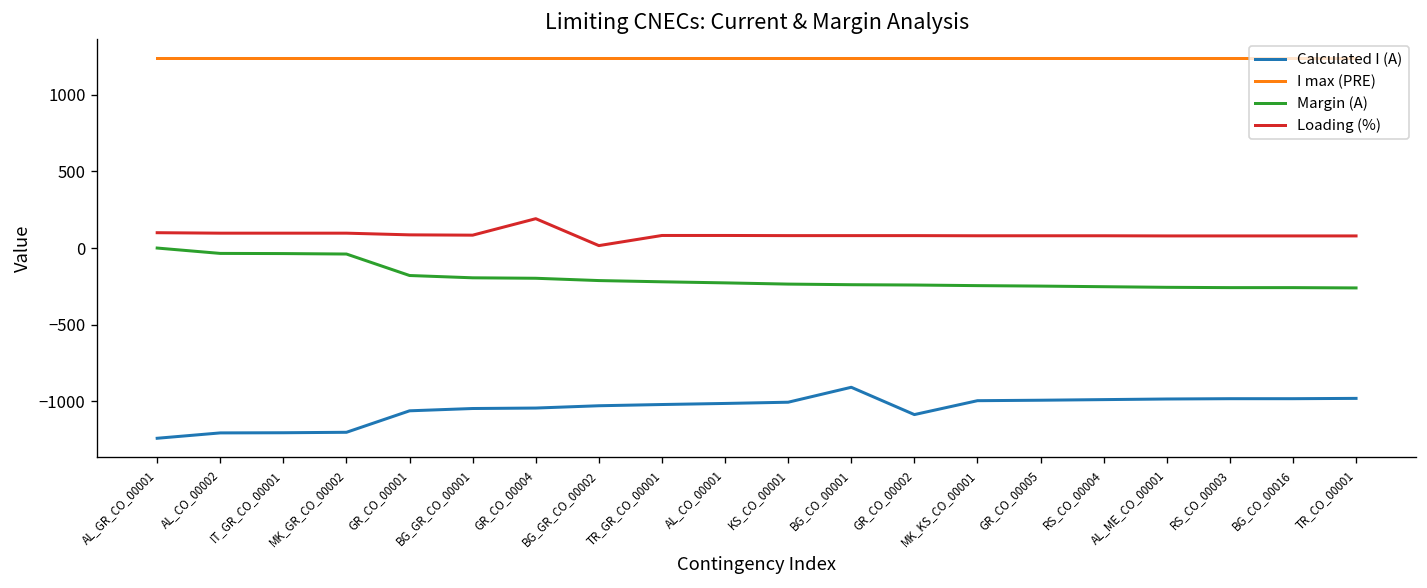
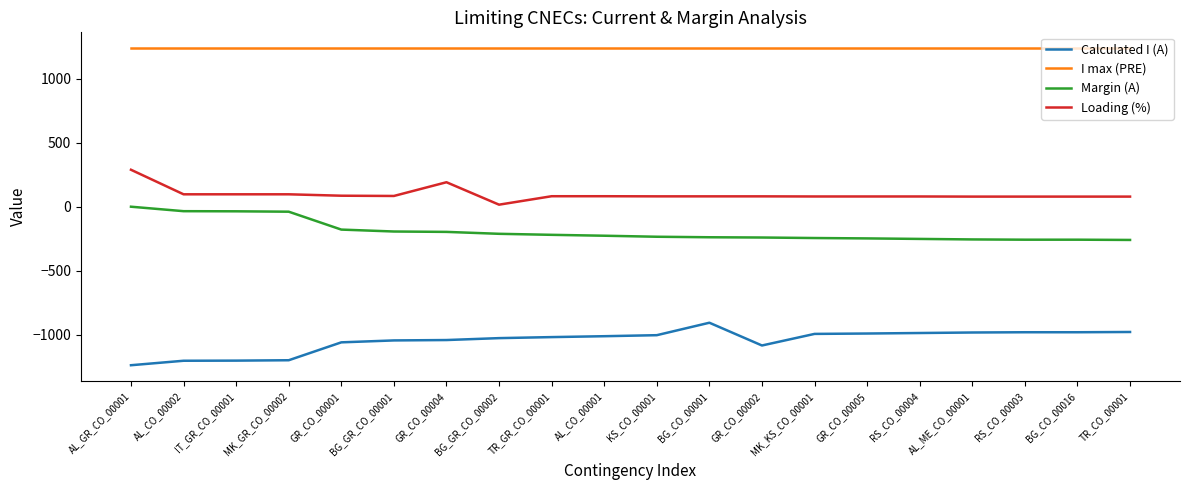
  {
    "Calculated I (A)": {
      "AL_GR_CO_00001": -1240,
      "AL_CO_00002": -1210,
      "IT_GR_CO_00001": -1200,
      "MK_GR_CO_00002": -1200,
      "GR_CO_00001": -1060,
      "BG_GR_CO_00001": -1050,
      "GR_CO_00004": -1040,
      "BG_GR_CO_00002": -1030,
      "TR_GR_CO_00001": -1020,
      "AL_CO_00001": -1010,
      "KS_CO_00001": -1010,
      "BG_CO_00001": -910,
      "GR_CO_00002": -1090,
      "MK_KS_CO_00001": -1000,
      "GR_CO_00005": -990,
      "RS_CO_00004": -990,
      "AL_ME_CO_00001": -980,
      "RS_CO_00003": -980,
      "BG_CO_00016": -980,
      "TR_CO_00001": -980
    },
    "I max (PRE)": {
      "AL_GR_CO_00001": 1240,
      "AL_CO_00002": 1240,
      "IT_GR_CO_00001": 1240,
      "MK_GR_CO_00002": 1240,
      "GR_CO_00001": 1240,
      "BG_GR_CO_00001": 1240,
      "GR_CO_00004": 1240,
      "BG_GR_CO_00002": 1240,
      "TR_GR_CO_00001": 1240,
      "AL_CO_00001": 1240,
      "KS_CO_00001": 1240,
      "BG_CO_00001": 1240,
      "GR_CO_00002": 1240,
      "MK_KS_CO_00001": 1240,
      "GR_CO_00005": 1240,
      "RS_CO_00004": 1240,
      "AL_ME_CO_00001": 1240,
      "RS_CO_00003": 1240
    },
    "Margin (A)": {
      "AL_GR_CO_00001": 0,
      "AL_CO_00002": -40,
      "IT_GR_CO_00001": -40,
      "MK_GR_CO_00002": -40,
      "GR_CO_00001": -180,
      "BG_GR_CO_00001": -190,
      "GR_CO_00004": -200,
      "BG_GR_CO_00002": -210,
      "TR_GR_CO_00001": -220,
      "AL_CO_00001": -230,
      "KS_CO_00001": -240,
      "BG_CO_00001": -240,
      "GR_CO_00002": -240,
      "MK_KS_CO_00001": -250,
      "GR_CO_00005": -250,
      "RS_CO_00004": -250,
      "AL_ME_CO_00001": -260,
      "RS_CO_00003": -260,
      "BG_CO_00016": -260,
      "TR_CO_00001": -260
    },
    "Loading (%)": {
-     "AL_GR_CO_00001": 100,
+     "AL_GR_CO_00001": 290,
      "AL_CO_00002": 100,
      "IT_GR_CO_00001": 100,
      "MK_GR_CO_00002": 100,
      "GR_CO_00001": 90,
      "BG_GR_CO_00001": 80,
      "GR_CO_00004": 190,
      "BG_GR_CO_00002": 20,
      "TR_GR_CO_00001": 80,
      "AL_CO_00001": 80,
      "KS_CO_00001": 80,
      "BG_CO_00001": 80,
      "GR_CO_00002": 80,
      "MK_KS_CO_00001": 80,
      "GR_CO_00005": 80,
      "RS_CO_00004": 80,
      "AL_ME_CO_00001": 80,
      "RS_CO_00003": 80,
      "BG_CO_00016": 80,
      "TR_CO_00001": 80
    }
  }
